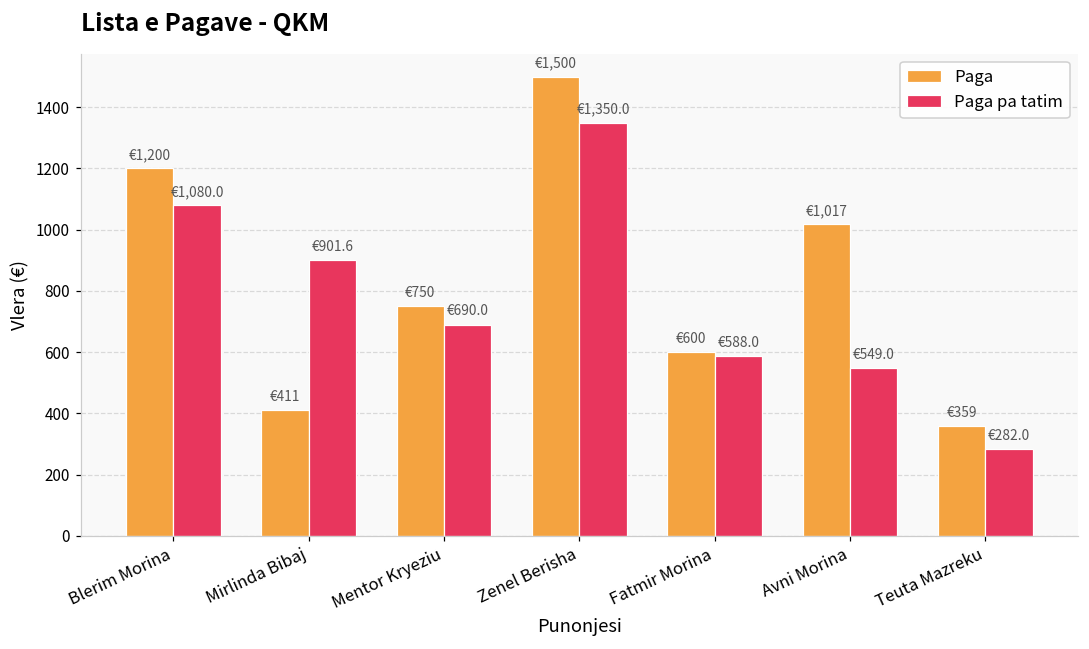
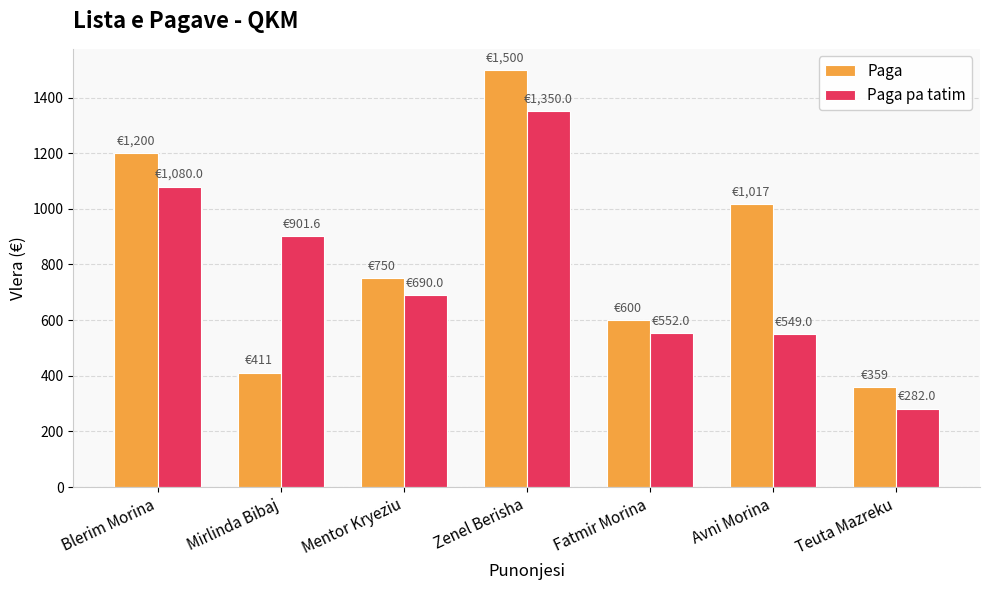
  {
    "Paga": {
      "Blerim Morina": "€1,200",
      "Mirlinda Bibaj": "€411",
      "Mentor Kryeziu": "€750",
      "Zenel Berisha": "€1,500",
      "Fatmir Morina": "€600",
      "Avni Morina": "€1,017",
      "Teuta Mazreku": "€359"
    },
    "Paga pa tatim": {
      "Blerim Morina": "€1,080.0",
      "Mirlinda Bibaj": "€901.6",
      "Mentor Kryeziu": "€690.0",
      "Zenel Berisha": "€1,350.0",
-     "Fatmir Morina": "€588.0",
+     "Fatmir Morina": "€552.0",
      "Avni Morina": "€549.0",
      "Teuta Mazreku": "€282.0"
    }
  }
